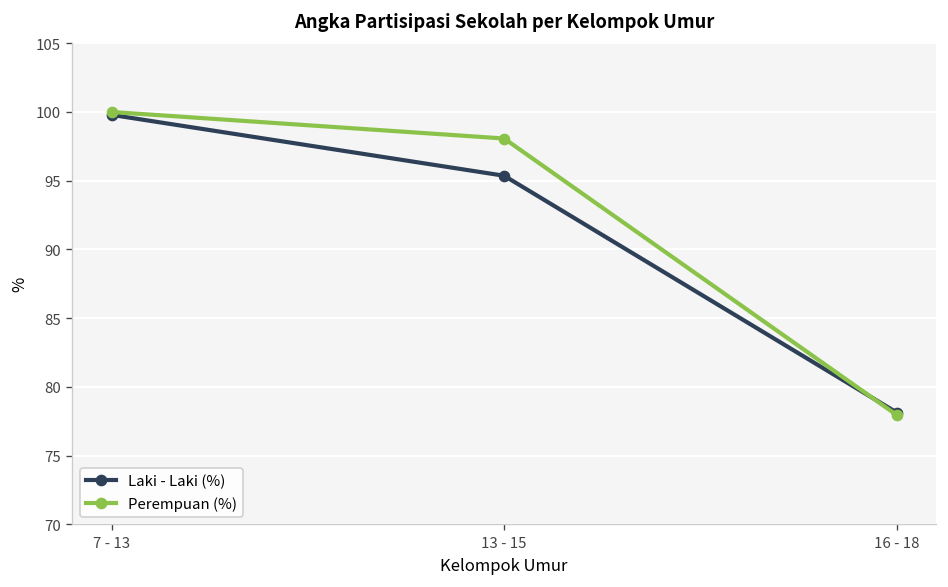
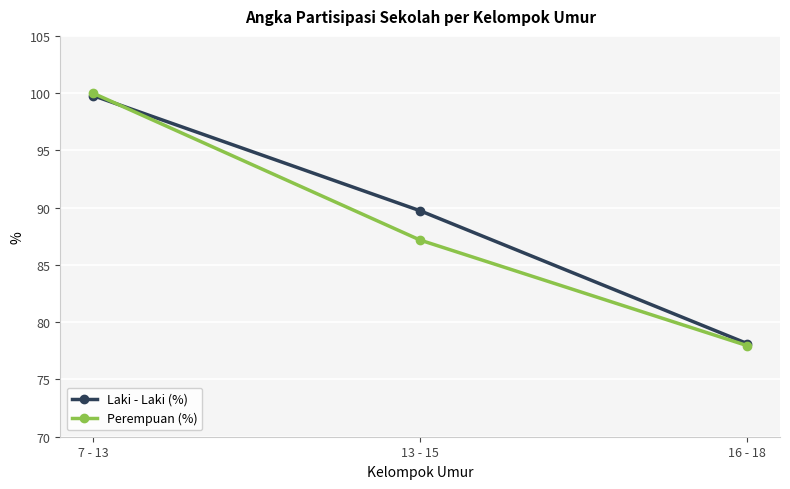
  {
    "Laki - Laki (%)": {
-     "13 - 15": 95.4
+     "13 - 15": 89.7
    },
    "Perempuan (%)": {
-     "13 - 15": 98.1
+     "13 - 15": 87.2
    }
  }
